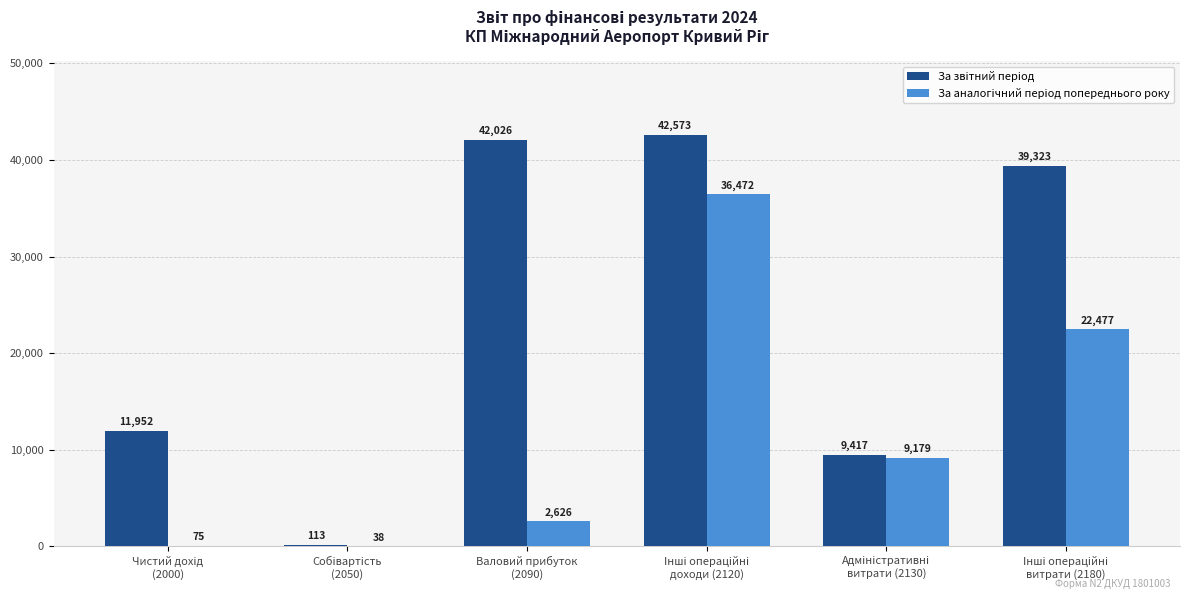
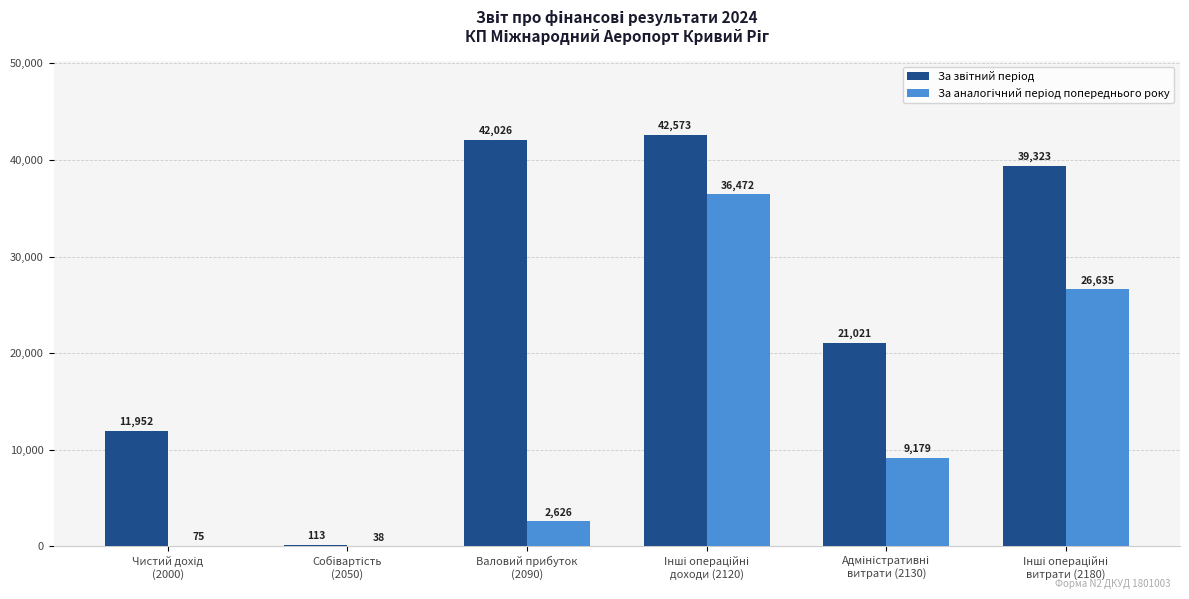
  {
    "За звітний період": {
      "Чистий дохід (2000)": "11,952",
      "Собівартість (2050)": "113",
      "Валовий прибуток (2090)": "42,026",
      "Інші операційні доходи (2120)": "42,573",
-     "Адміністративні витрати (2130)": "9,417",
+     "Адміністративні витрати (2130)": "21,021",
      "Інші операційні витрати (2180)": "39,323"
    },
    "За аналогічний період попереднього року": {
      "Чистий дохід (2000)": "75",
      "Собівартість (2050)": "38",
      "Валовий прибуток (2090)": "2,626",
      "Інші операційні доходи (2120)": "36,472",
      "Адміністративні витрати (2130)": "9,179",
-     "Інші операційні витрати (2180)": "22,477"
+     "Інші операційні витрати (2180)": "26,635"
    }
  }
